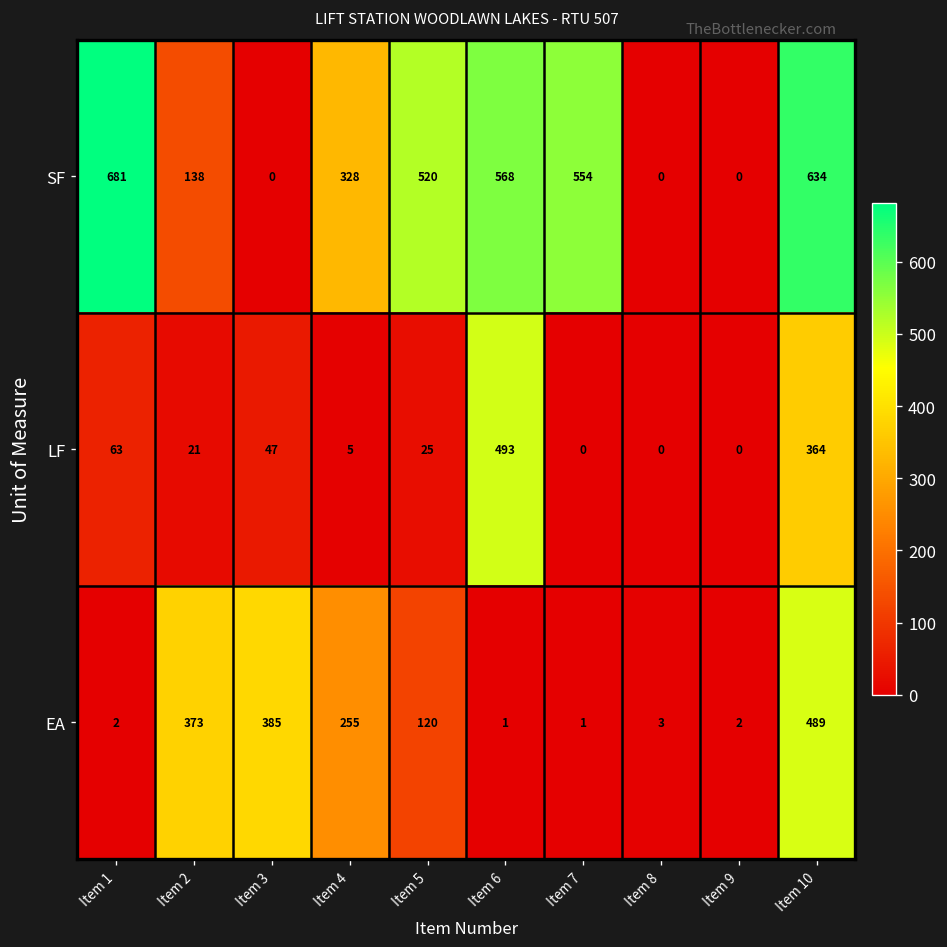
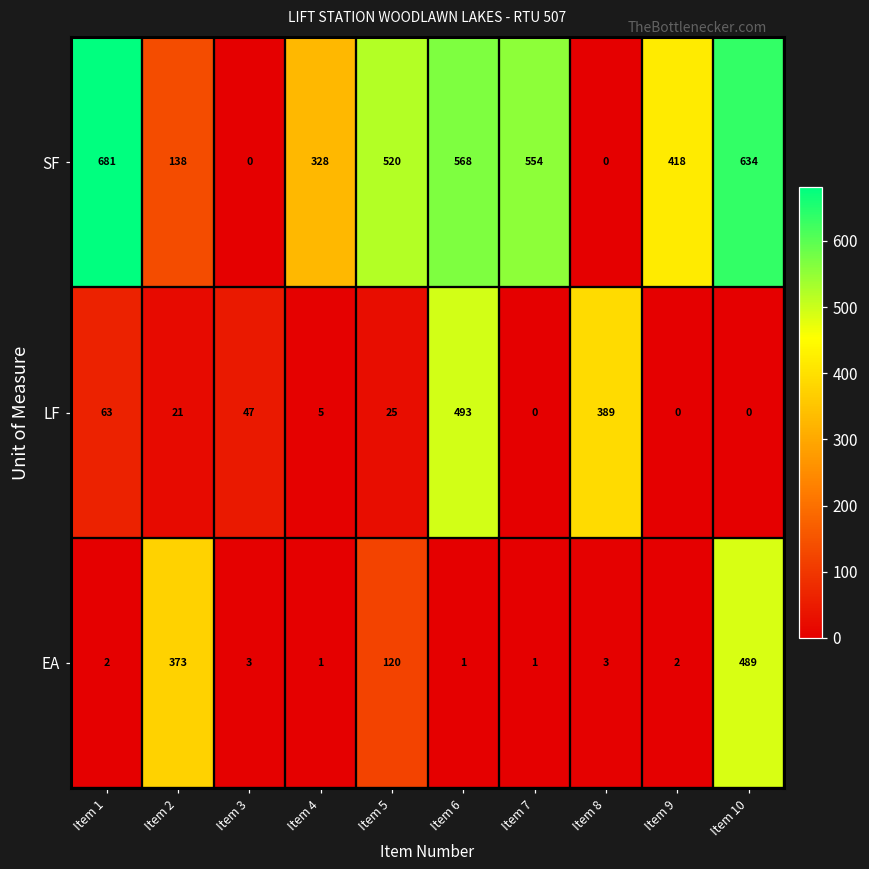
  {
    "SF": {
      "Item 1": 681,
      "Item 2": 138,
      "Item 3": 0,
      "Item 4": 328,
      "Item 5": 520,
      "Item 6": 568,
      "Item 7": 554,
      "Item 8": 0,
-     "Item 9": 0,
+     "Item 9": 418,
      "Item 10": 634
    },
    "LF": {
      "Item 1": 63,
      "Item 2": 21,
      "Item 3": 47,
      "Item 4": 5,
      "Item 5": 25,
      "Item 6": 493,
      "Item 7": 0,
-     "Item 8": 0,
+     "Item 8": 389,
      "Item 9": 0,
-     "Item 10": 364
+     "Item 10": 0
    },
    "EA": {
      "Item 1": 2,
      "Item 2": 373,
-     "Item 3": 385,
-     "Item 4": 255,
+     "Item 3": 3,
+     "Item 4": 1,
      "Item 5": 120,
      "Item 6": 1,
      "Item 7": 1,
      "Item 8": 3,
      "Item 9": 2,
      "Item 10": 489
    }
  }
